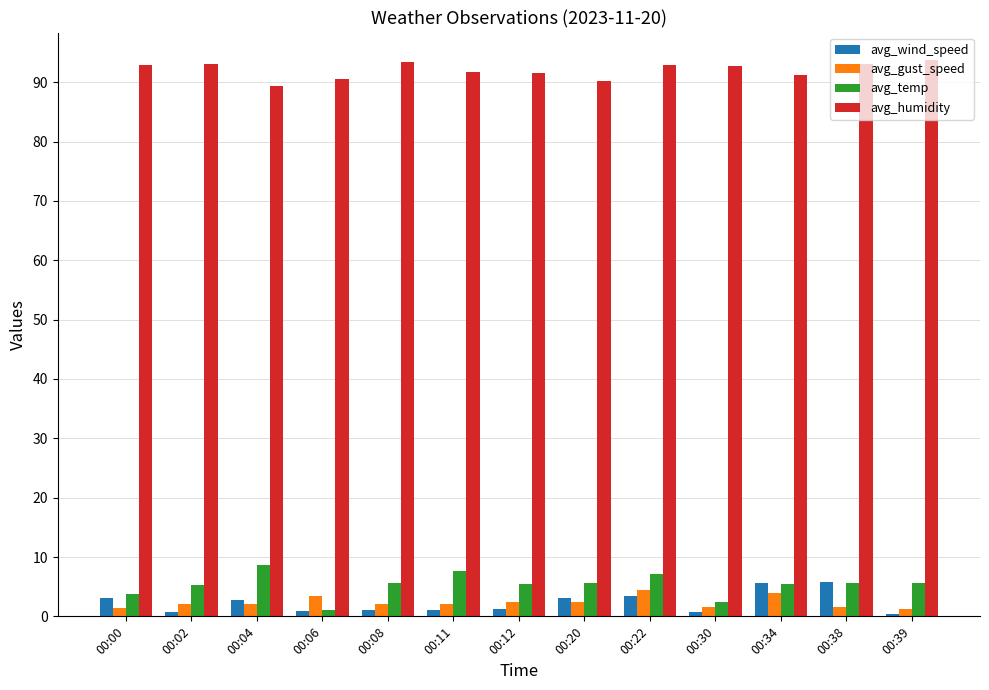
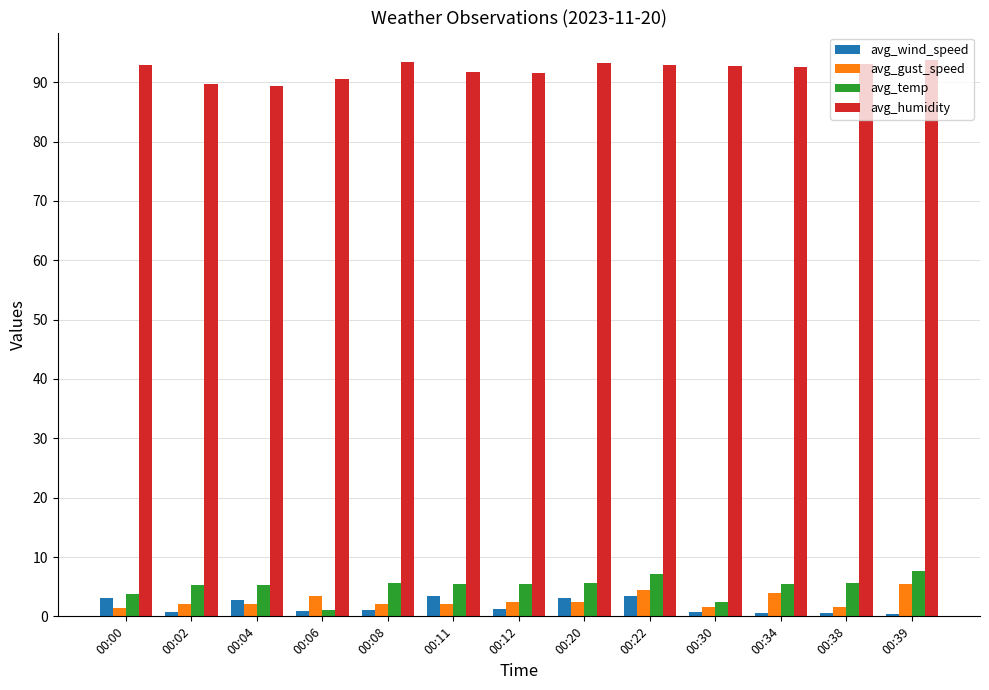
  {
    "avg_wind_speed": {
      "00:00": 3,
      "00:02": 1,
      "00:04": 3,
      "00:06": 1,
      "00:08": 1,
-     "00:11": 1,
+     "00:11": 4,
      "00:12": 1,
      "00:20": 3,
      "00:22": 4,
      "00:30": 1,
-     "00:34": 6,
-     "00:38": 6
+     "00:34": 1,
+     "00:38": 1
    },
    "avg_gust_speed": {
      "00:00": 1,
      "00:02": 2,
      "00:04": 2,
      "00:06": 4,
      "00:08": 2,
      "00:11": 2,
      "00:12": 3,
      "00:20": 3,
      "00:22": 5,
      "00:30": 2,
      "00:34": 4,
      "00:38": 2,
-     "00:39": 1
+     "00:39": 5
    },
    "avg_temp": {
      "00:00": 4,
      "00:02": 5,
-     "00:04": 9,
+     "00:04": 5,
      "00:06": 1,
      "00:08": 6,
-     "00:11": 8,
+     "00:11": 5,
      "00:12": 6,
      "00:20": 6,
      "00:22": 7,
      "00:30": 3,
      "00:34": 6,
      "00:38": 6,
-     "00:39": 6
+     "00:39": 8
    },
    "avg_humidity": {
      "00:00": 93,
-     "00:02": 93,
+     "00:02": 90,
      "00:04": 89,
      "00:06": 91,
      "00:08": 94,
      "00:11": 92,
      "00:12": 92,
-     "00:20": 90,
+     "00:20": 93,
      "00:22": 93,
      "00:30": 93,
-     "00:34": 91
+     "00:34": 93
    }
  }
